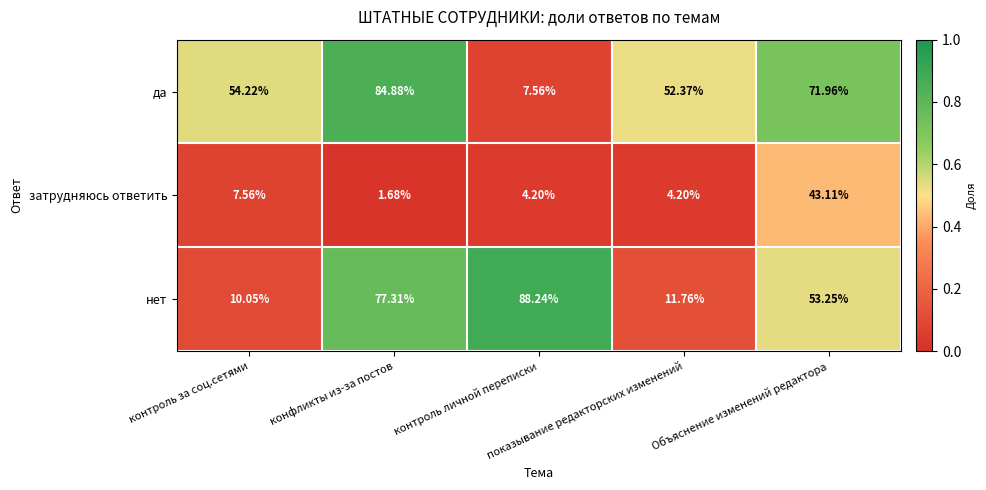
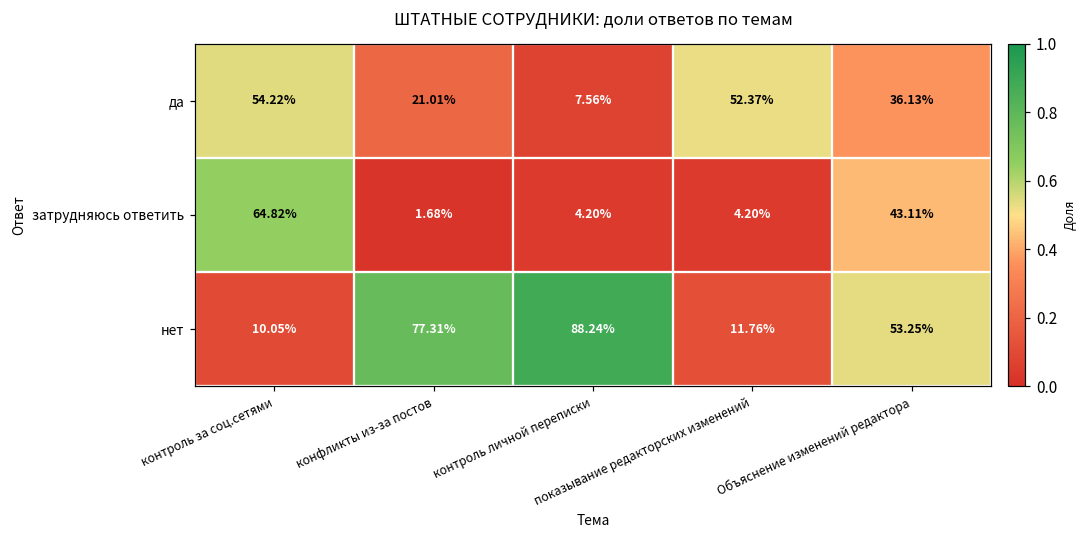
  {
    "да": {
      "контроль за соц.сетями": "54.22%",
-     "конфликты из-за постов": "84.88%",
+     "конфликты из-за постов": "21.01%",
      "контроль личной переписки": "7.56%",
      "показывание редакторских изменений": "52.37%",
-     "Объяснение изменений редактора": "71.96%"
+     "Объяснение изменений редактора": "36.13%"
    },
    "затрудняюсь ответить": {
-     "контроль за соц.сетями": "7.56%",
+     "контроль за соц.сетями": "64.82%",
      "конфликты из-за постов": "1.68%",
      "контроль личной переписки": "4.20%",
      "показывание редакторских изменений": "4.20%",
      "Объяснение изменений редактора": "43.11%"
    },
    "нет": {
      "контроль за соц.сетями": "10.05%",
      "конфликты из-за постов": "77.31%",
      "контроль личной переписки": "88.24%",
      "показывание редакторских изменений": "11.76%",
      "Объяснение изменений редактора": "53.25%"
    }
  }
